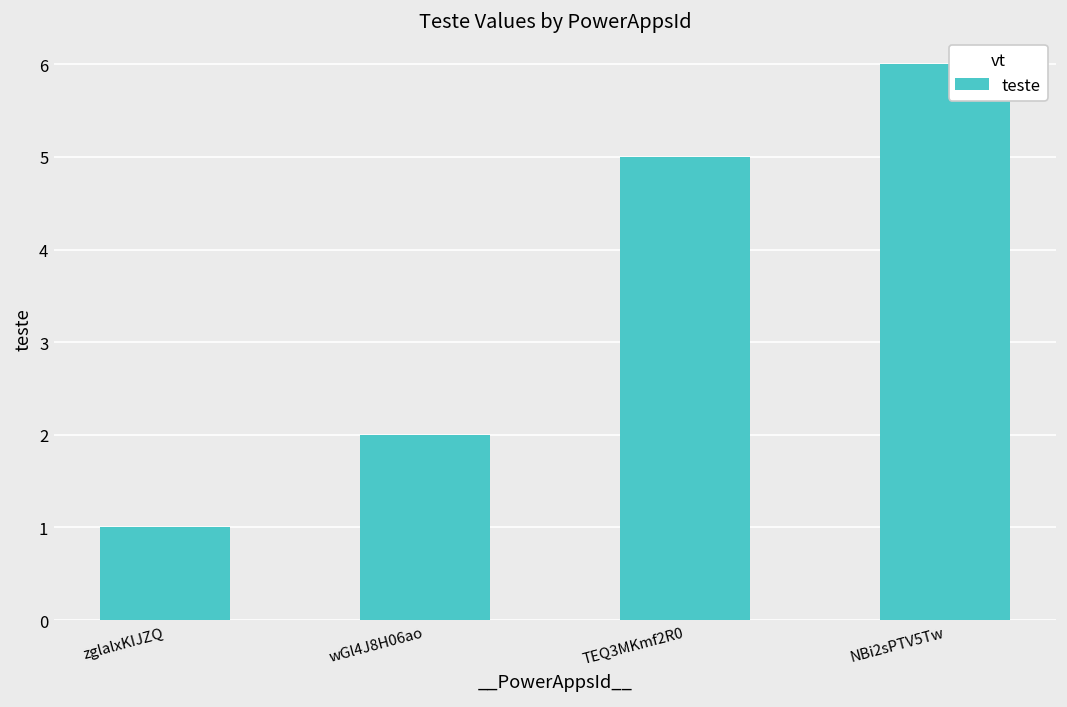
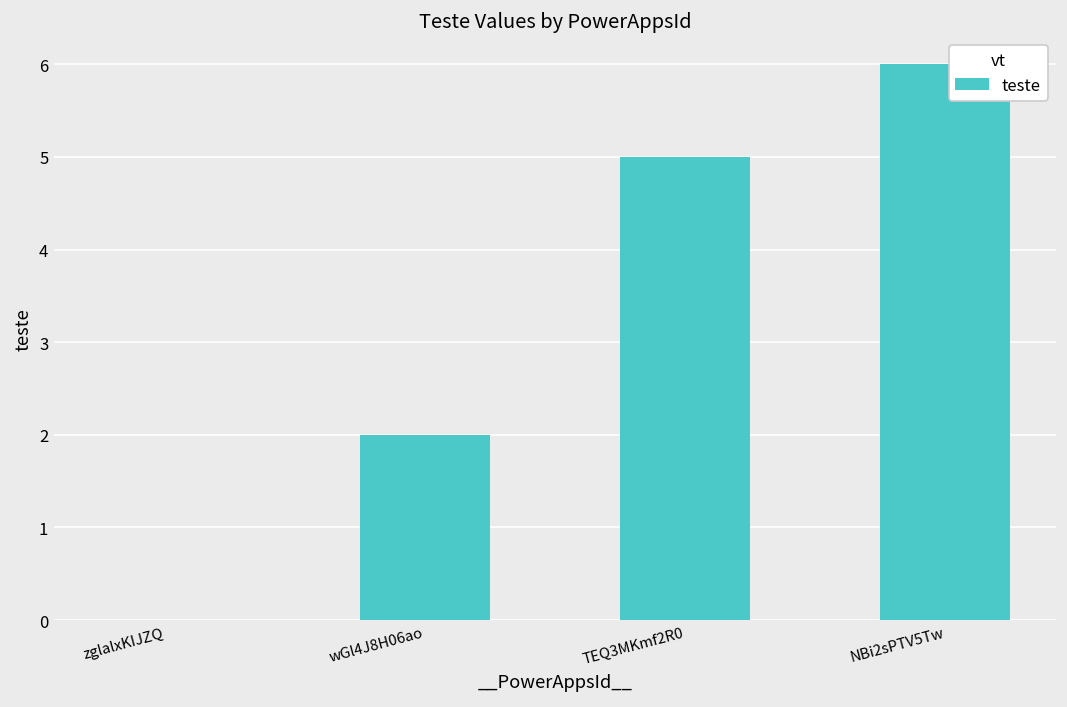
  {
-   "zglalxKIJZQ": 1,
+   "zglalxKIJZQ": 0,
    "wGl4J8H06ao": 2,
    "TEQ3MKmf2R0": 5,
    "NBi2sPTV5Tw": 6
  }
